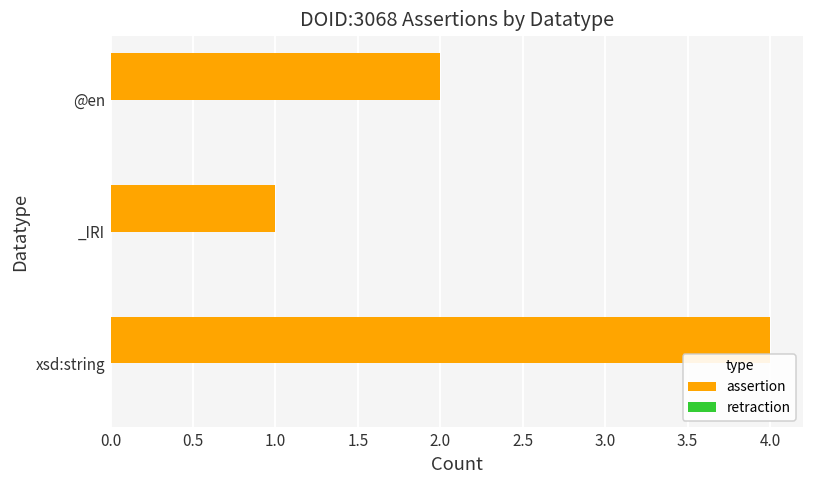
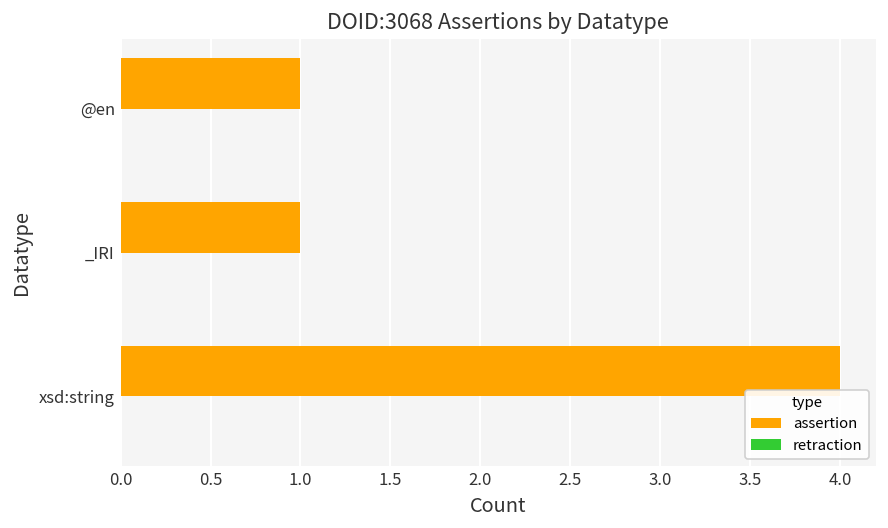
  {
    "assertion": {
-     "@en": 2,
+     "@en": 1,
      "_IRI": 1,
      "xsd:string": 4
    },
    "retraction": {
      "@en": 0,
      "_IRI": 0,
      "xsd:string": 0
    }
  }
